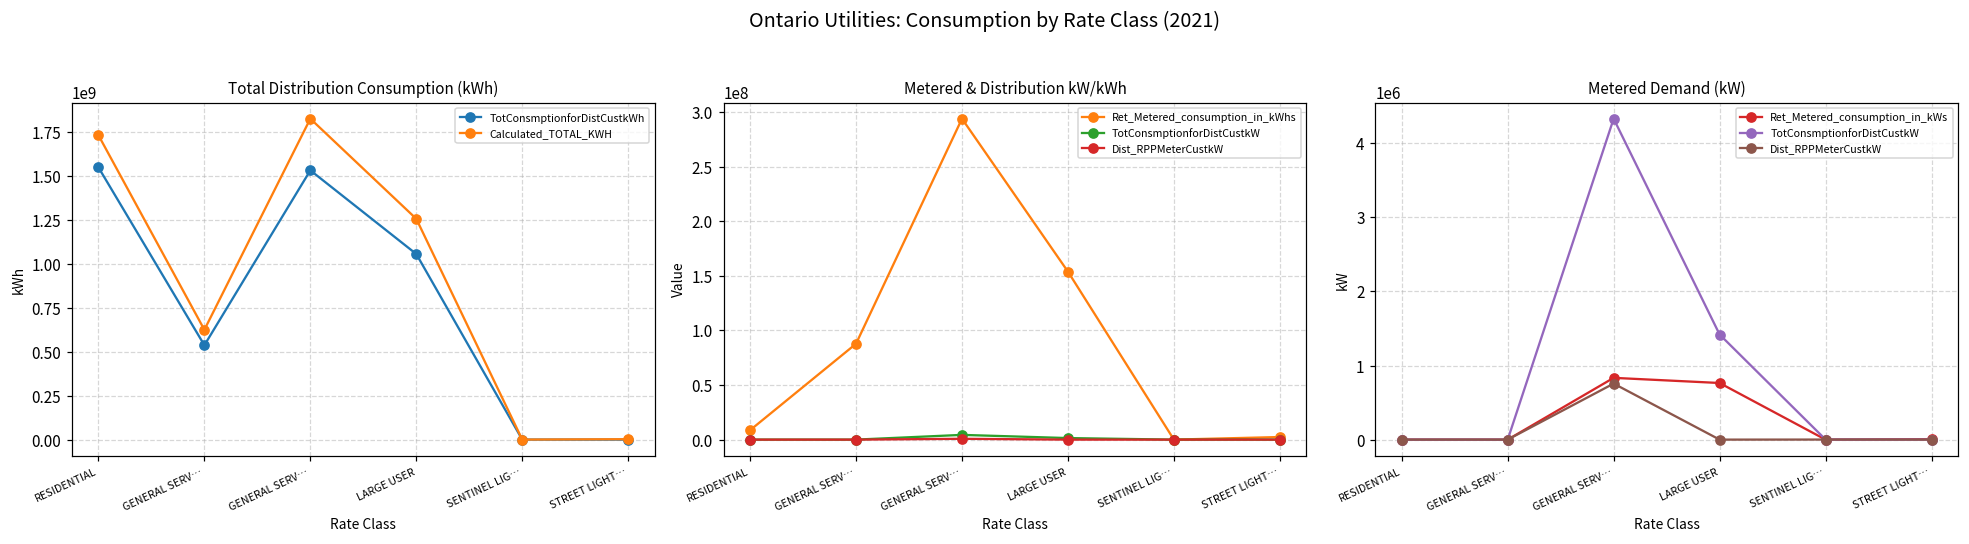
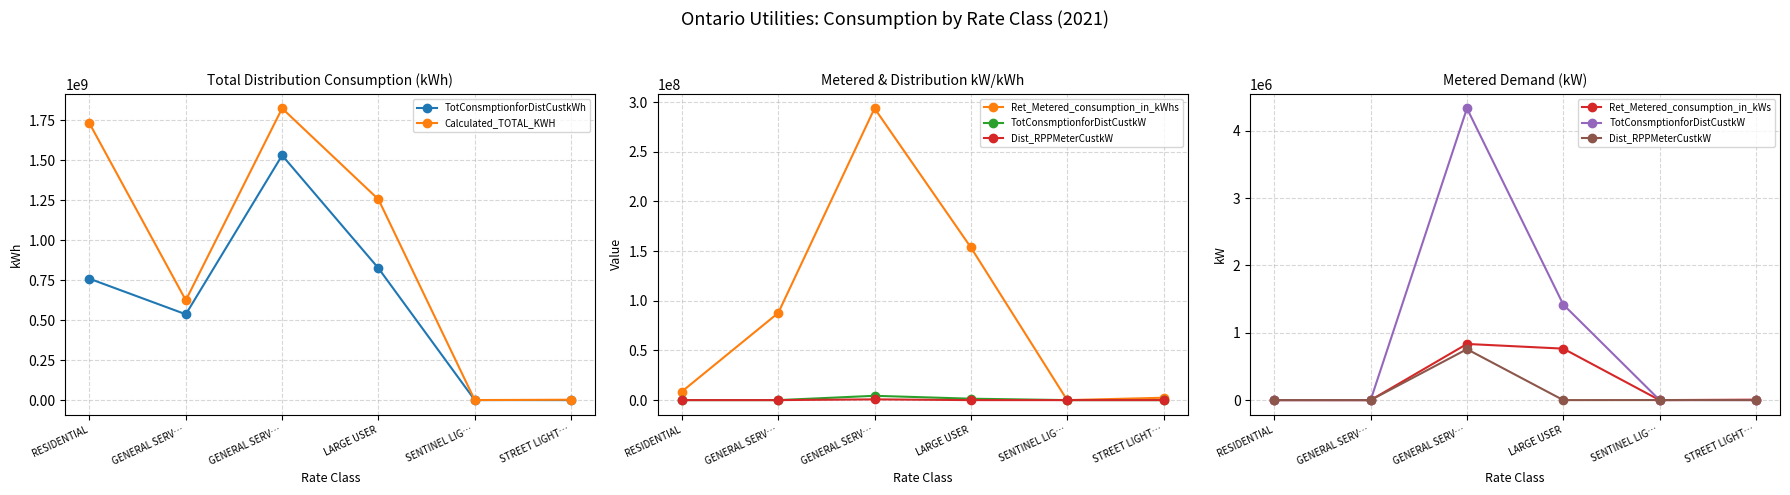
  {
    "Total Distribution Consumption (kWh)": {
      "TotConsmptionforDistCustkWh": {
-       "RESIDENTIAL": 1550000000,
-       "LARGE USER": 1060000000
+       "RESIDENTIAL": 760000000,
+       "LARGE USER": 830000000
      },
      "Calculated_TOTAL_KWH": {
        "RESIDENTIAL": 1730000000,
        "LARGE USER": 1260000000
      }
    },
    "Metered & Distribution kW/kWh": {
      "Ret_Metered_consumption_in_kWhs": {
        "RESIDENTIAL": 10000000,
        "LARGE USER": 150000000
      }
    },
    "Metered Demand (kW)": {
      "Ret_Metered_consumption_in_kWs": {
        "LARGE USER": 800000
      },
      "TotConsmptionforDistCustkW": {
        "LARGE USER": 1400000
      },
      "Dist_RPPMeterCustkW": {
        "LARGE USER": 0
      }
    }
  }
